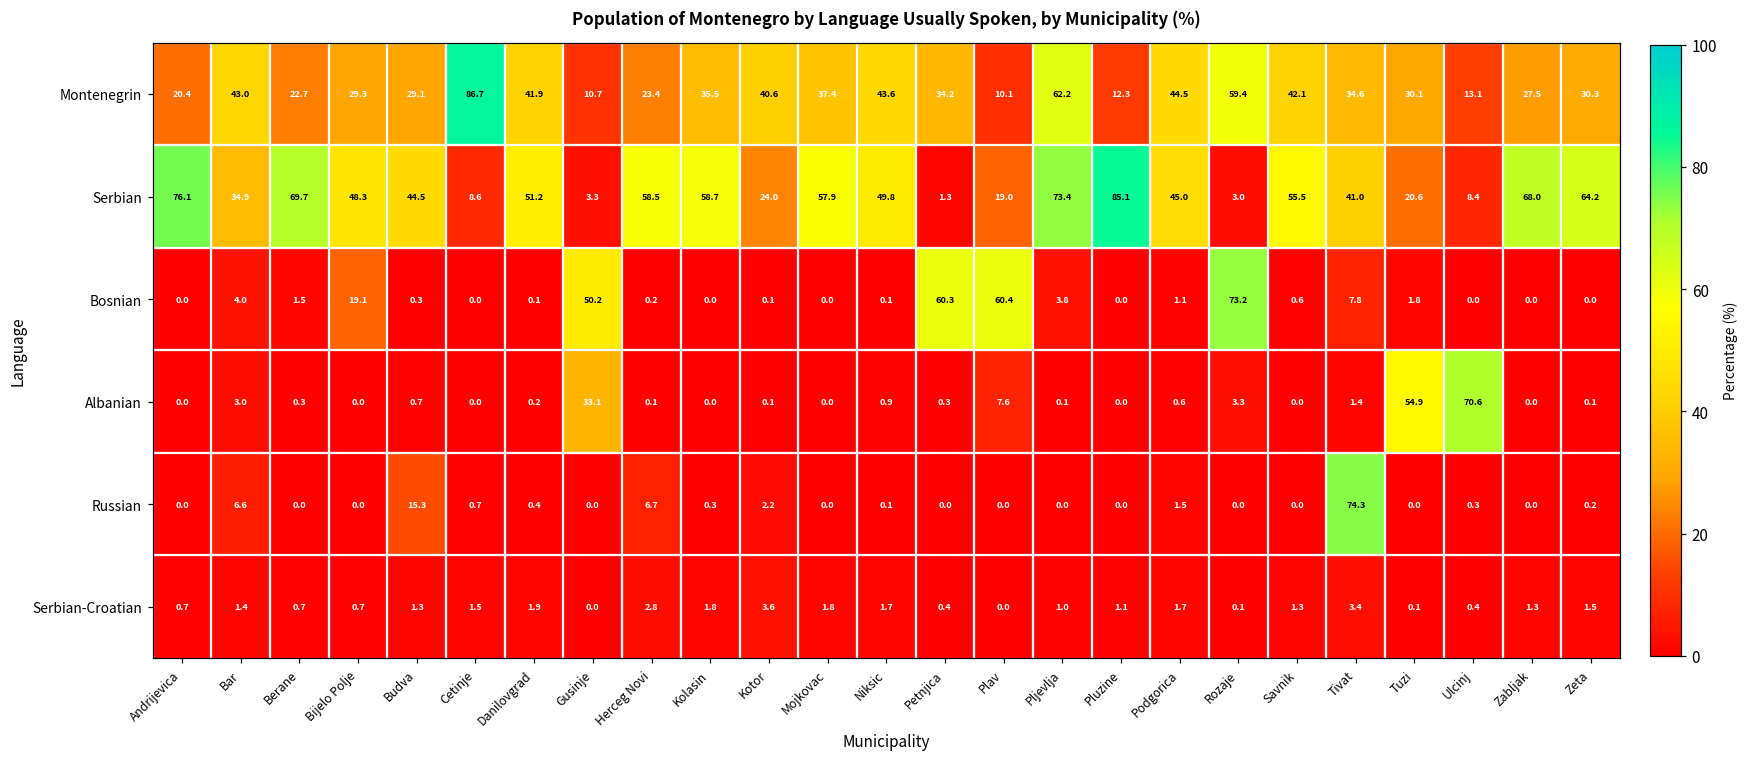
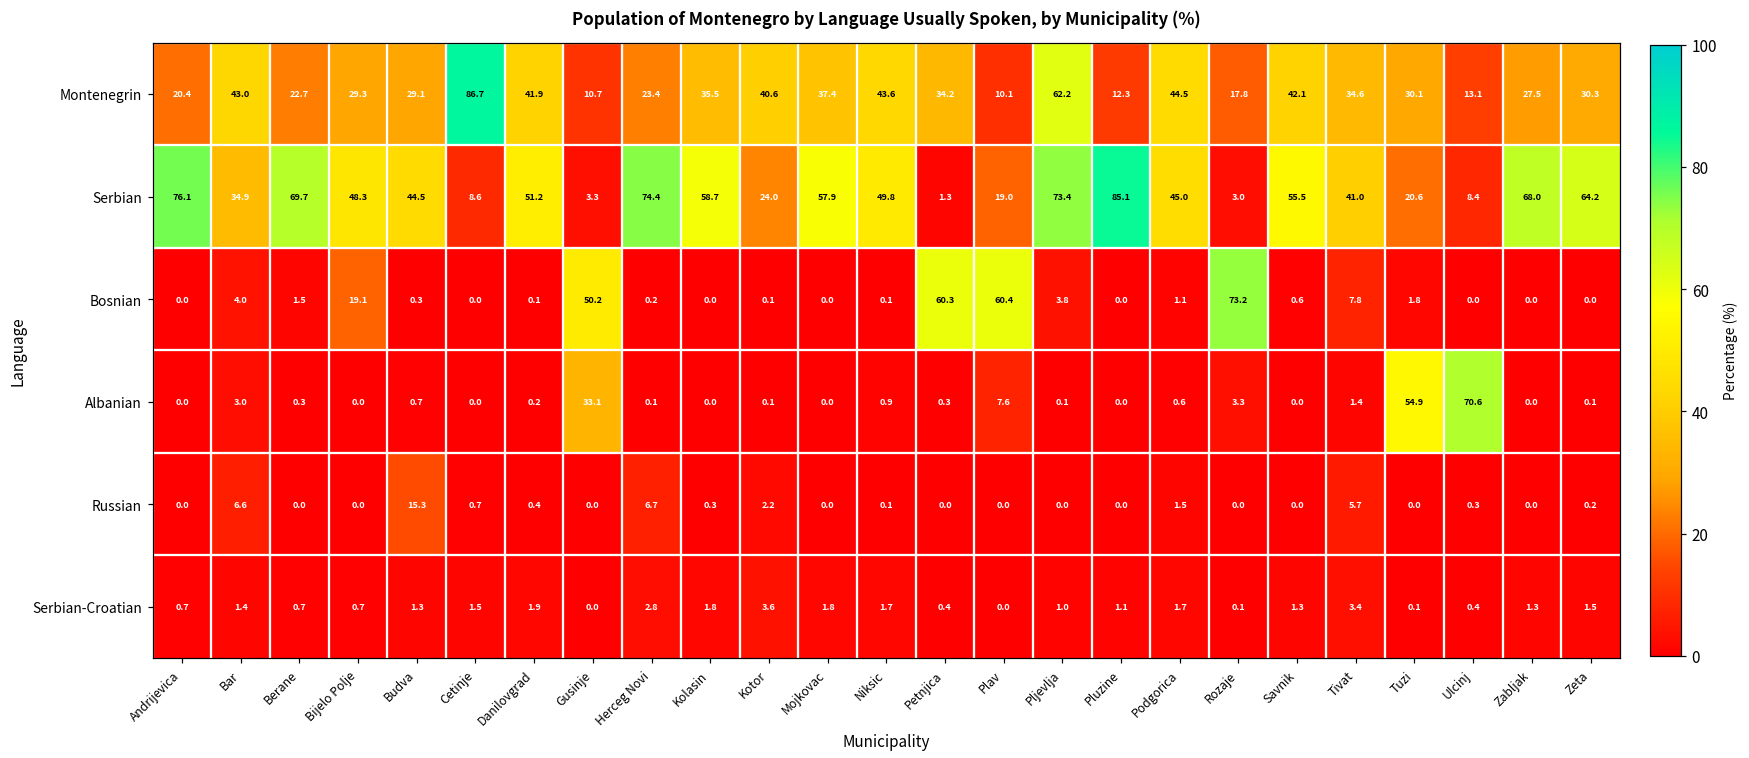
  {
    "Montenegrin": {
      "Andrijevica": 20.4,
      "Bar": 43.0,
      "Berane": 22.7,
      "Bijelo Polje": 29.3,
      "Budva": 29.1,
      "Cetinje": 86.7,
      "Danilovgrad": 41.9,
      "Gusinje": 10.7,
      "Herceg Novi": 23.4,
      "Kolasin": 35.5,
      "Kotor": 40.6,
      "Mojkovac": 37.4,
      "Niksic": 43.6,
      "Petnjica": 34.2,
      "Plav": 10.1,
      "Pljevlja": 62.2,
      "Pluzine": 12.3,
      "Podgorica": 44.5,
-     "Rozaje": 59.4,
+     "Rozaje": 17.8,
      "Savnik": 42.1,
      "Tivat": 34.6,
      "Tuzi": 30.1,
      "Ulcinj": 13.1,
      "Zabljak": 27.5,
      "Zeta": 30.3
    },
    "Serbian": {
      "Andrijevica": 76.1,
      "Bar": 34.9,
      "Berane": 69.7,
      "Bijelo Polje": 48.3,
      "Budva": 44.5,
      "Cetinje": 8.6,
      "Danilovgrad": 51.2,
      "Gusinje": 3.3,
-     "Herceg Novi": 58.5,
+     "Herceg Novi": 74.4,
      "Kolasin": 58.7,
      "Kotor": 24.0,
      "Mojkovac": 57.9,
      "Niksic": 49.8,
      "Petnjica": 1.3,
      "Plav": 19.0,
      "Pljevlja": 73.4,
      "Pluzine": 85.1,
      "Podgorica": 45.0,
      "Rozaje": 3.0,
      "Savnik": 55.5,
      "Tivat": 41.0,
      "Tuzi": 20.6,
      "Ulcinj": 8.4,
      "Zabljak": 68.0,
      "Zeta": 64.2
    },
    "Bosnian": {
      "Andrijevica": 0.0,
      "Bar": 4.0,
      "Berane": 1.5,
      "Bijelo Polje": 19.1,
      "Budva": 0.3,
      "Cetinje": 0.0,
      "Danilovgrad": 0.1,
      "Gusinje": 50.2,
      "Herceg Novi": 0.2,
      "Kolasin": 0.0,
      "Kotor": 0.1,
      "Mojkovac": 0.0,
      "Niksic": 0.1,
      "Petnjica": 60.3,
      "Plav": 60.4,
      "Pljevlja": 3.8,
      "Pluzine": 0.0,
      "Podgorica": 1.1,
      "Rozaje": 73.2,
      "Savnik": 0.6,
      "Tivat": 7.8,
      "Tuzi": 1.8,
      "Ulcinj": 0.0,
      "Zabljak": 0.0,
      "Zeta": 0.0
    },
    "Albanian": {
      "Andrijevica": 0.0,
      "Bar": 3.0,
      "Berane": 0.3,
      "Bijelo Polje": 0.0,
      "Budva": 0.7,
      "Cetinje": 0.0,
      "Danilovgrad": 0.2,
      "Gusinje": 33.1,
      "Herceg Novi": 0.1,
      "Kolasin": 0.0,
      "Kotor": 0.1,
      "Mojkovac": 0.0,
      "Niksic": 0.9,
      "Petnjica": 0.3,
      "Plav": 7.6,
      "Pljevlja": 0.1,
      "Pluzine": 0.0,
      "Podgorica": 0.6,
      "Rozaje": 3.3,
      "Savnik": 0.0,
      "Tivat": 1.4,
      "Tuzi": 54.9,
      "Ulcinj": 70.6,
      "Zabljak": 0.0,
      "Zeta": 0.1
    },
    "Russian": {
      "Andrijevica": 0.0,
      "Bar": 6.6,
      "Berane": 0.0,
      "Bijelo Polje": 0.0,
      "Budva": 15.3,
      "Cetinje": 0.7,
      "Danilovgrad": 0.4,
      "Gusinje": 0.0,
      "Herceg Novi": 6.7,
      "Kolasin": 0.3,
      "Kotor": 2.2,
      "Mojkovac": 0.0,
      "Niksic": 0.1,
      "Petnjica": 0.0,
      "Plav": 0.0,
      "Pljevlja": 0.0,
      "Pluzine": 0.0,
      "Podgorica": 1.5,
      "Rozaje": 0.0,
      "Savnik": 0.0,
-     "Tivat": 74.3,
+     "Tivat": 5.7,
      "Tuzi": 0.0,
      "Ulcinj": 0.3,
      "Zabljak": 0.0,
      "Zeta": 0.2
    },
    "Serbian-Croatian": {
      "Andrijevica": 0.7,
      "Bar": 1.4,
      "Berane": 0.7,
      "Bijelo Polje": 0.7,
      "Budva": 1.3,
      "Cetinje": 1.5,
      "Danilovgrad": 1.9,
      "Gusinje": 0.0,
      "Herceg Novi": 2.8,
      "Kolasin": 1.8,
      "Kotor": 3.6,
      "Mojkovac": 1.8,
      "Niksic": 1.7,
      "Petnjica": 0.4,
      "Plav": 0.0,
      "Pljevlja": 1.0,
      "Pluzine": 1.1,
      "Podgorica": 1.7,
      "Rozaje": 0.1,
      "Savnik": 1.3,
      "Tivat": 3.4,
      "Tuzi": 0.1,
      "Ulcinj": 0.4,
      "Zabljak": 1.3,
      "Zeta": 1.5
    }
  }
